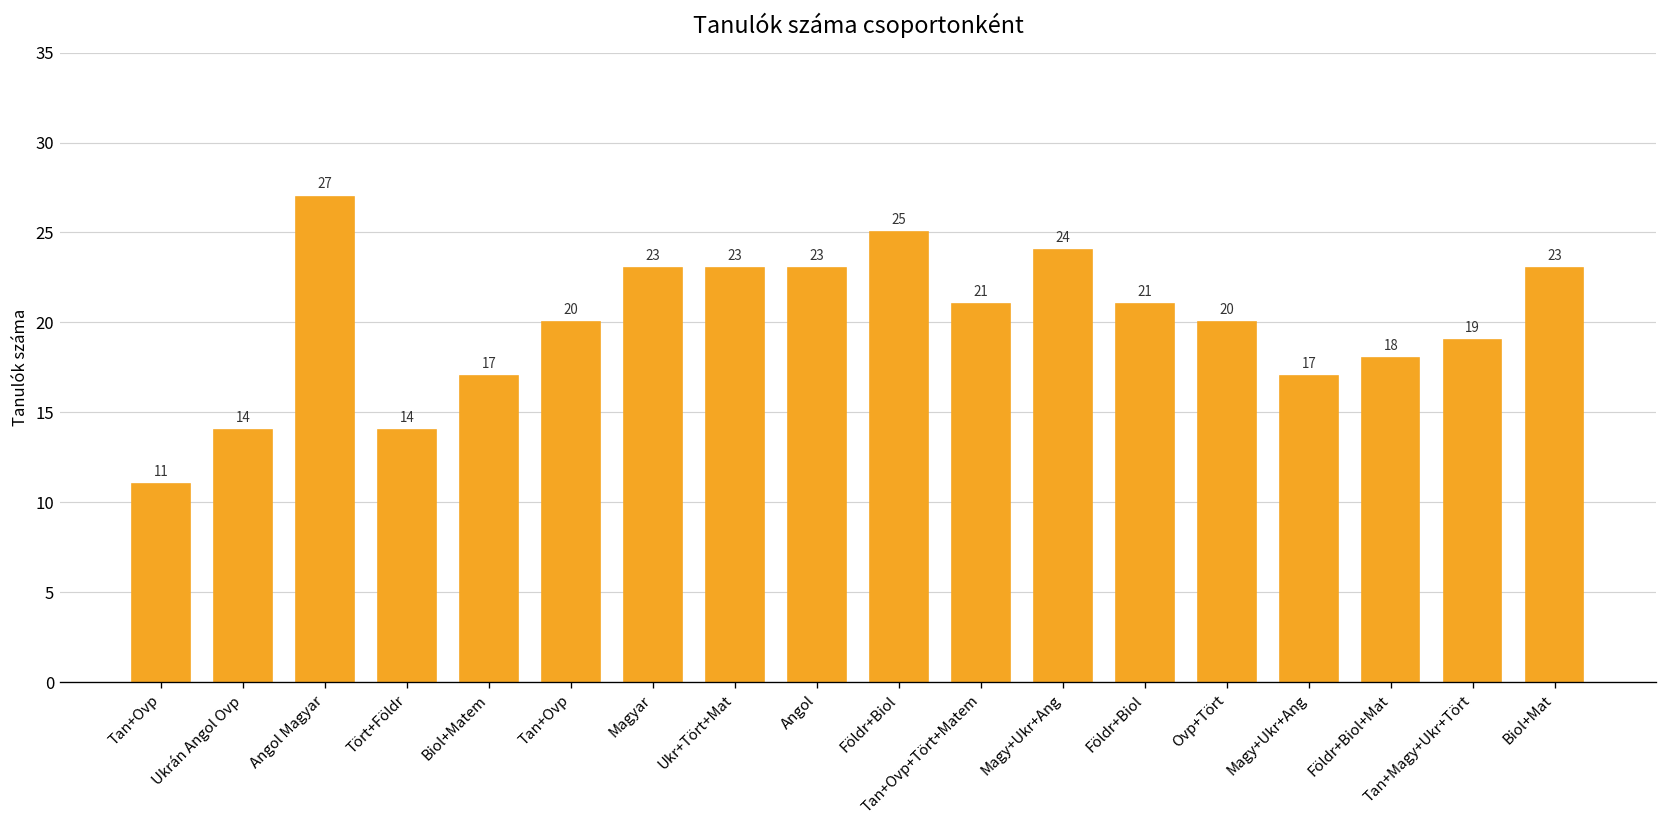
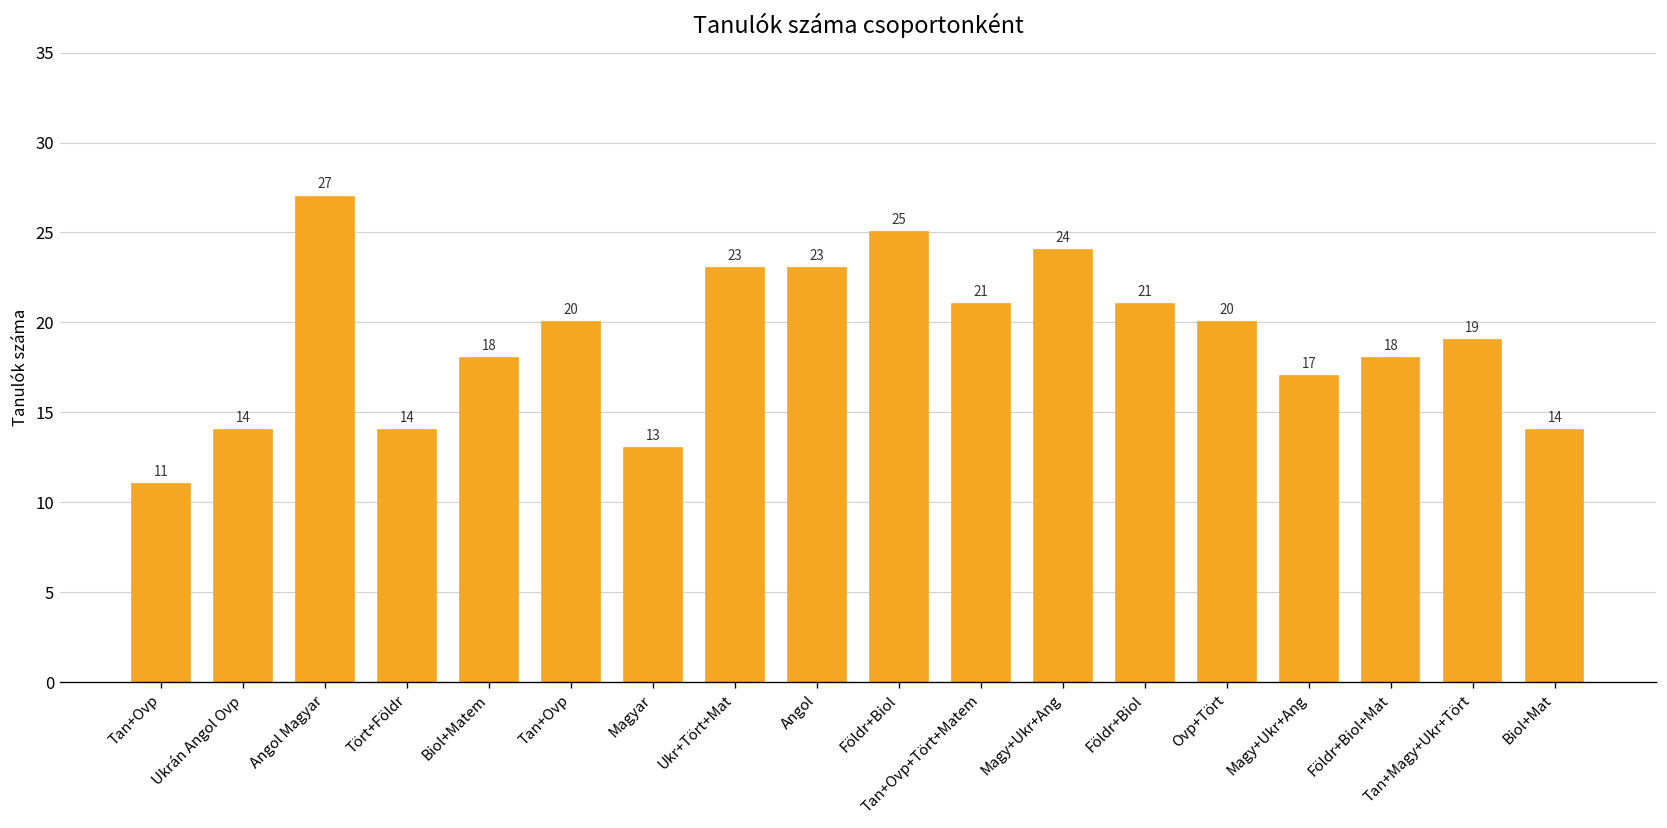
  {
    "Ukrán Angol Ovp": 14,
    "Angol Magyar": 27,
    "Tört+Földr": 14,
-   "Biol+Matem": 17,
-   "Magyar": 23,
+   "Biol+Matem": 18,
+   "Magyar": 13,
    "Ukr+Tört+Mat": 23,
    "Angol": 23,
    "Tan+Ovp+Tört+Matem": 21,
    "Ovp+Tört": 20,
    "Földr+Biol+Mat": 18,
    "Tan+Magy+Ukr+Tört": 19,
-   "Biol+Mat": 23
+   "Biol+Mat": 14
  }
